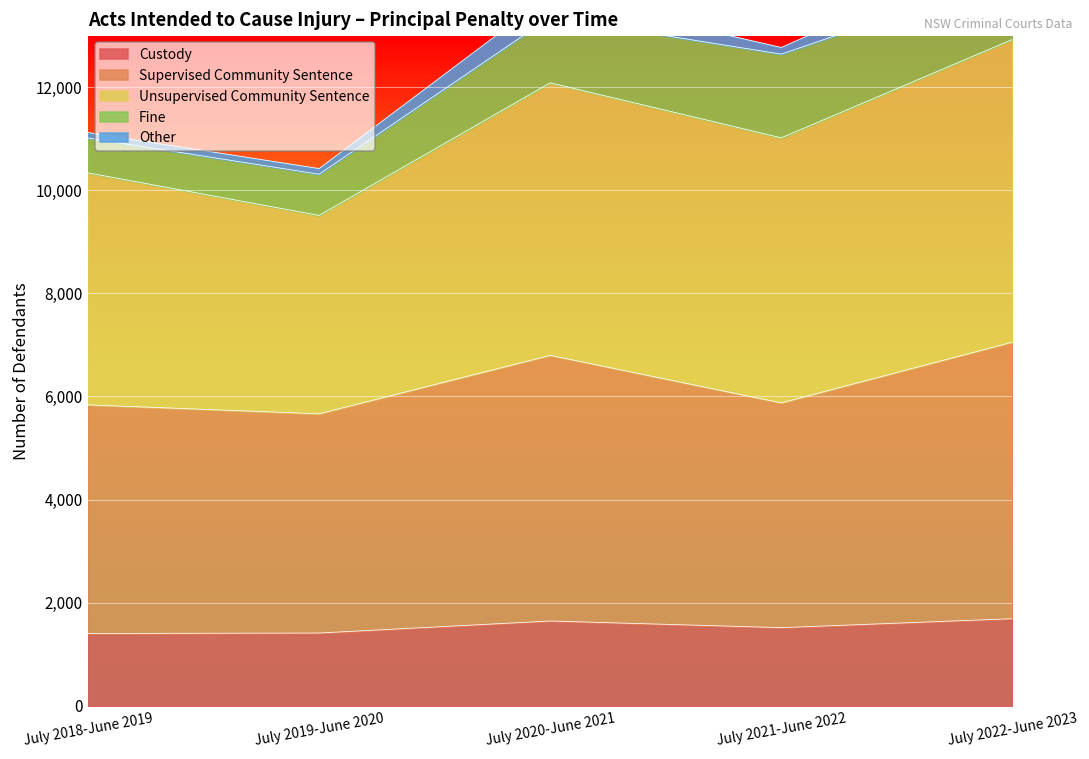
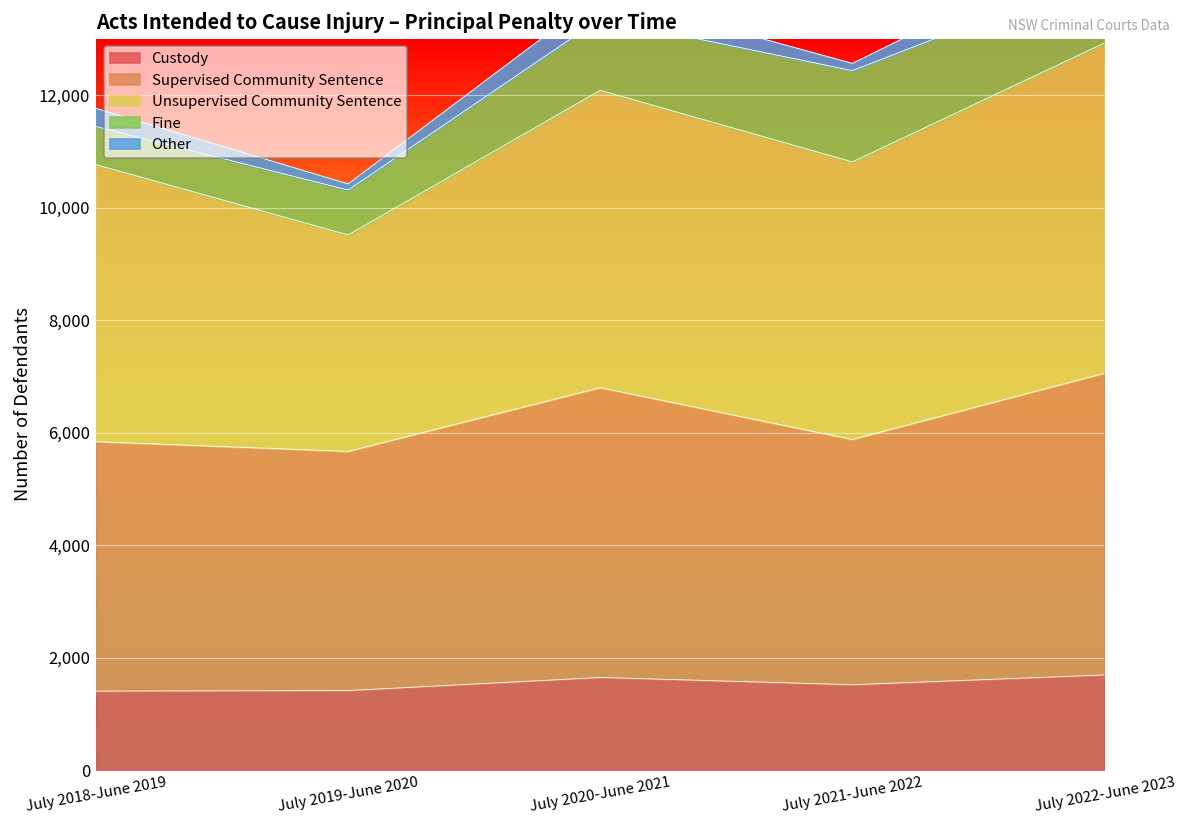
  {
    "Unsupervised Community Sentence": {
-     "July 2018-June 2019": "4,500",
+     "July 2018-June 2019": "4,900",
      "July 2019-June 2020": "3,800",
      "July 2020-June 2021": "5,300",
-     "July 2021-June 2022": "5,100",
+     "July 2021-June 2022": "4,900",
      "July 2022-June 2023": "5,900"
    },
    "Fine": {
      "July 2018-June 2019": "700",
      "July 2019-June 2020": "800",
      "July 2021-June 2022": "1,600"
    },
    "Other": {
-     "July 2018-June 2019": "100",
+     "July 2018-June 2019": "300",
      "July 2019-June 2020": "100",
      "July 2021-June 2022": "100"
    }
  }
